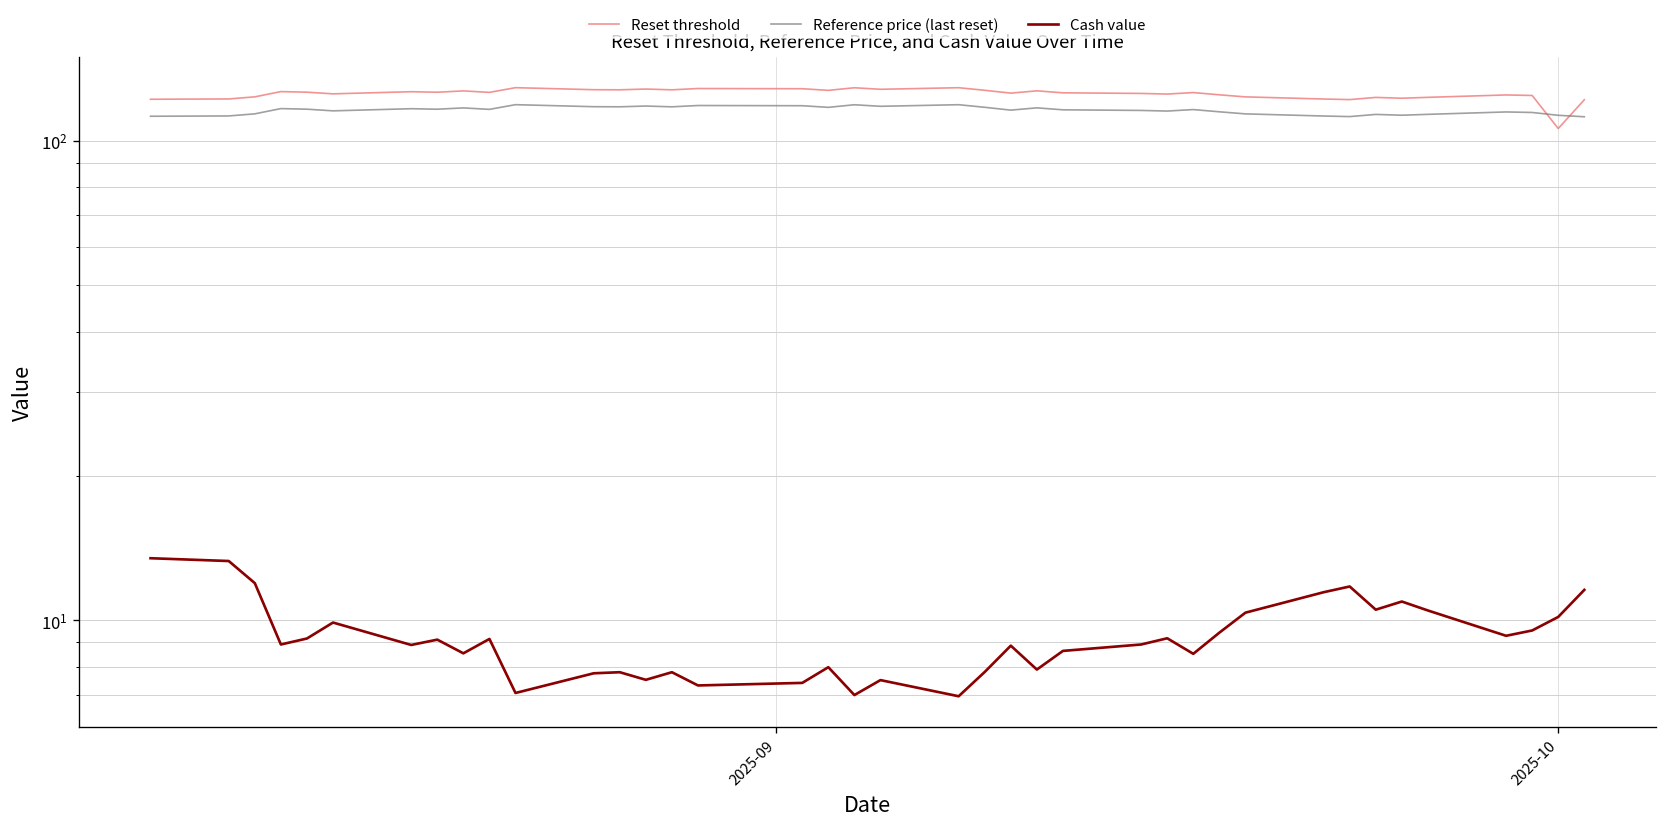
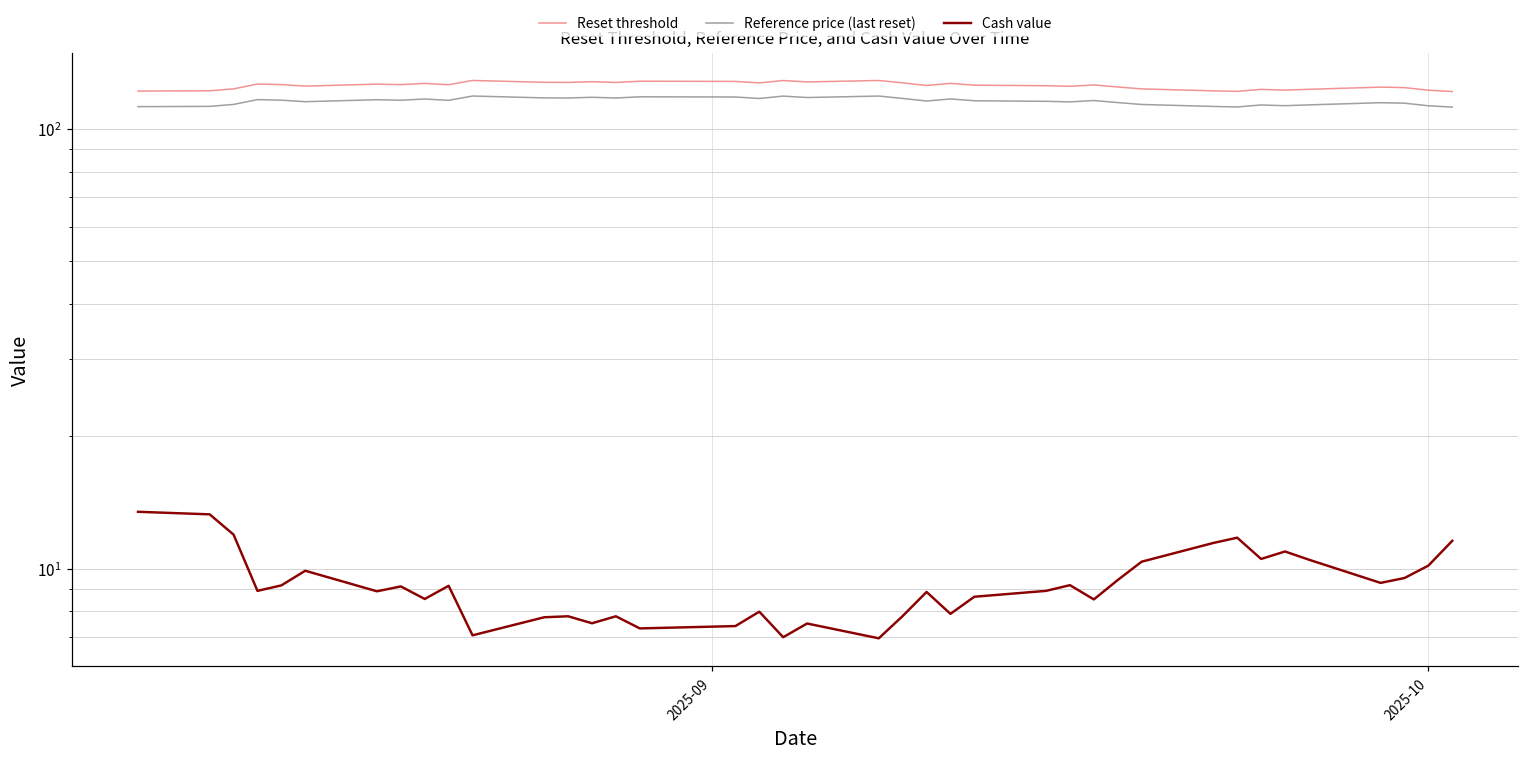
  {
    "Reset threshold": {
-     "2025-10": 106
+     "2025-10": 123
    },
    "Reference price (last reset)": {
      "2025-10": 113
    },
    "Cash value": {
      "2025-10": 10.2
    }
  }
